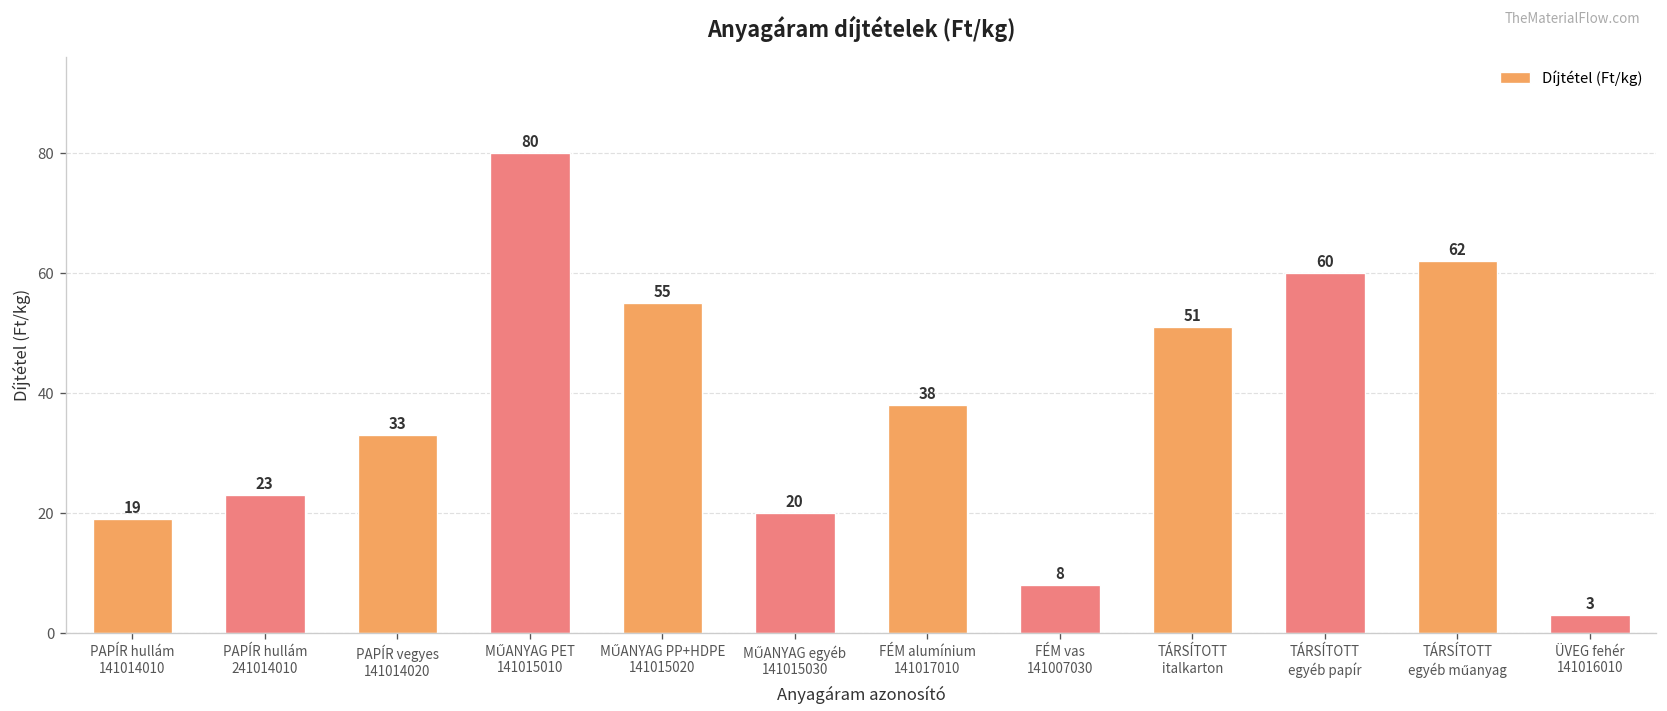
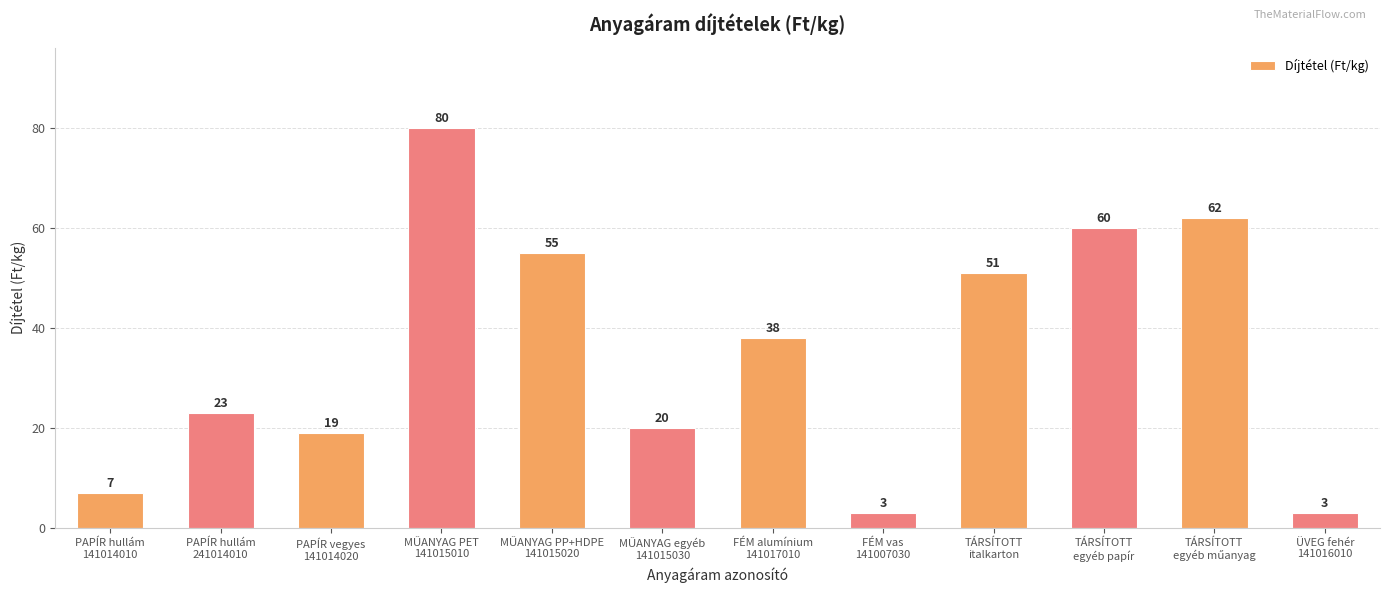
  {
-   "PAPÍR hullám 141014010": 19,
+   "PAPÍR hullám 141014010": 7,
    "PAPÍR hullám 241014010": 23,
-   "PAPÍR vegyes 141014020": 33,
+   "PAPÍR vegyes 141014020": 19,
    "MŰANYAG PET 141015010": 80,
    "MŰANYAG PP+HDPE 141015020": 55,
    "MŰANYAG egyéb 141015030": 20,
    "FÉM alumínium 141017010": 38,
-   "FÉM vas 141007030": 8,
+   "FÉM vas 141007030": 3,
    "TÁRSÍTOTT italkarton": 51,
    "TÁRSÍTOTT egyéb papír": 60,
    "TÁRSÍTOTT egyéb műanyag": 62,
    "ÜVEG fehér 141016010": 3
  }
